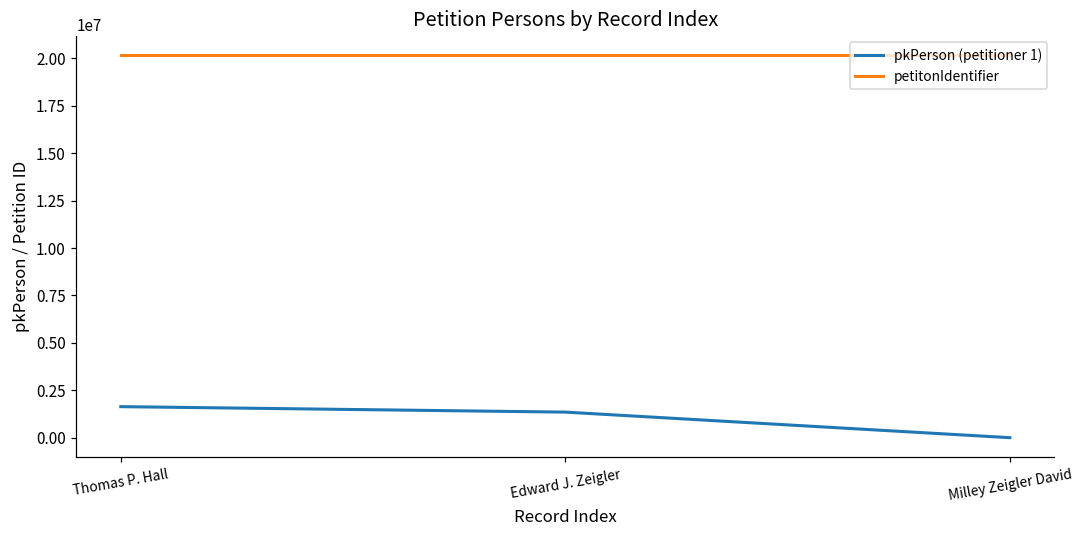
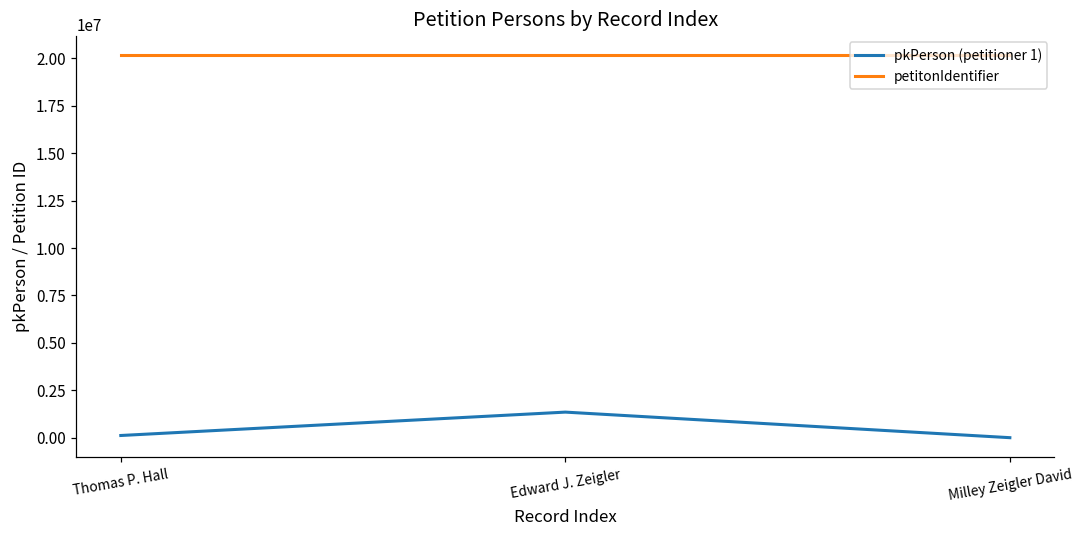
  {
    "pkPerson (petitioner 1)": {
-     "Thomas P. Hall": 1600000,
+     "Thomas P. Hall": 100000,
      "Edward J. Zeigler": 1400000,
      "Milley Zeigler David": 0
    },
    "petitonIdentifier": {
      "Thomas P. Hall": 20200000,
      "Edward J. Zeigler": 20200000
    }
  }
